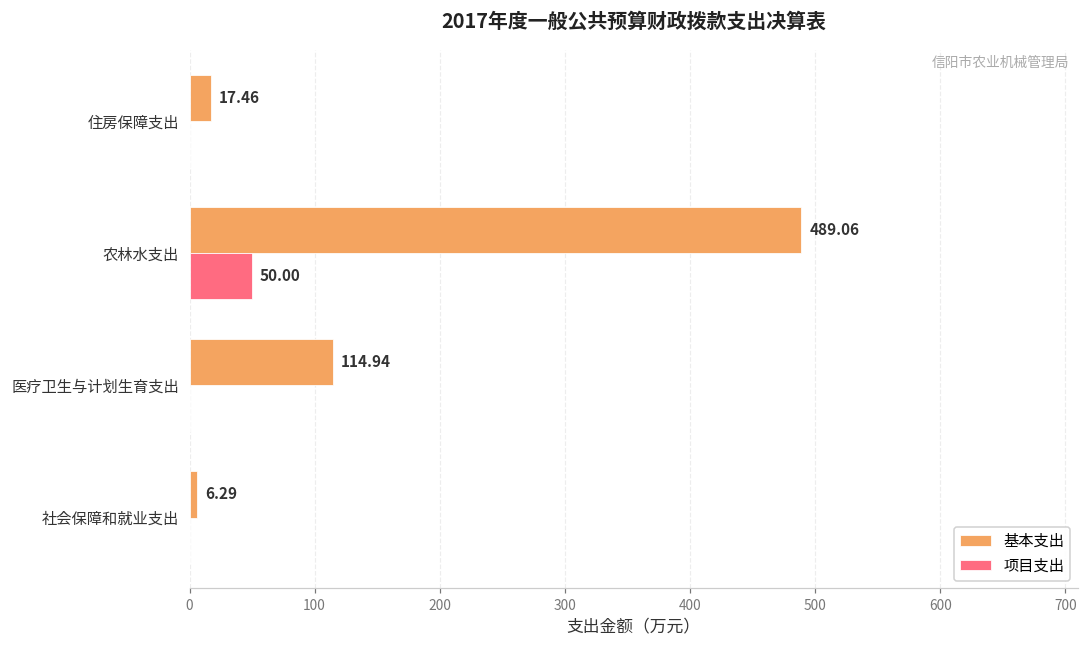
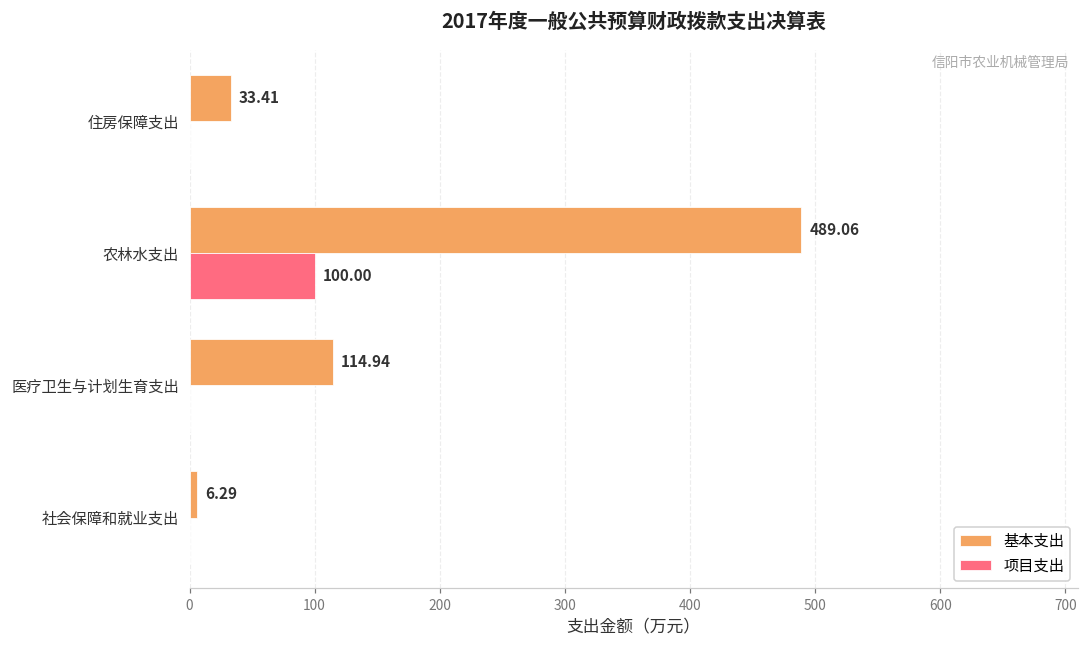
  {
    "基本支出": {
-     "住房保障支出": 17.46,
+     "住房保障支出": 33.41,
      "农林水支出": 489.06,
      "医疗卫生与计划生育支出": 114.94,
      "社会保障和就业支出": 6.29
    },
    "项目支出": {
-     "农林水支出": 50.00
+     "农林水支出": 100.00
    }
  }
